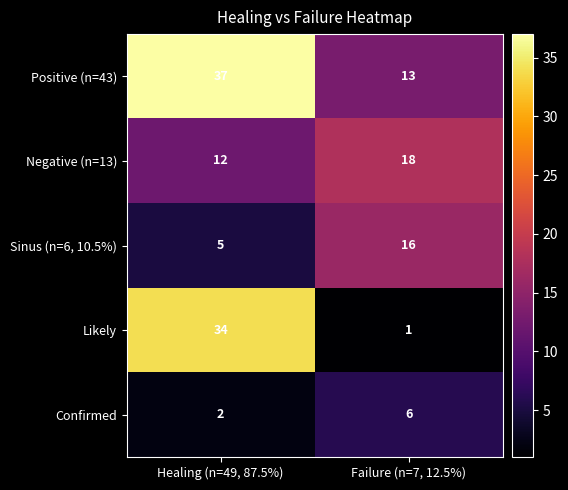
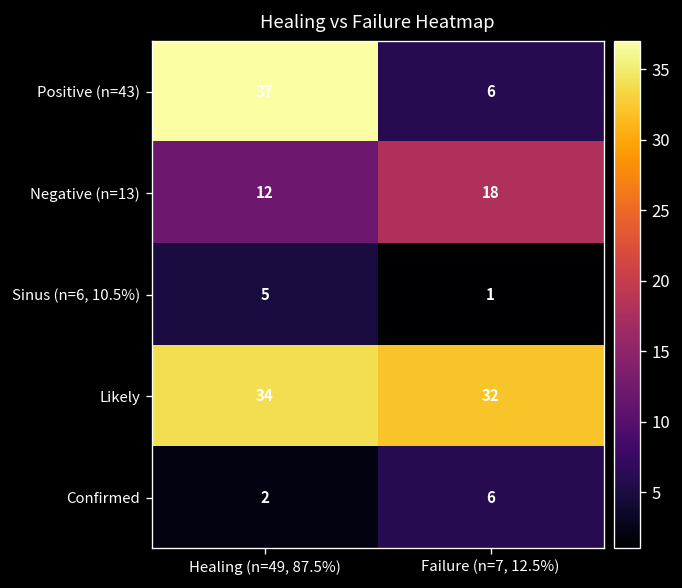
  {
    "Positive (n=43)": {
      "Healing (n=49, 87.5%)": 37,
-     "Failure (n=7, 12.5%)": 13
+     "Failure (n=7, 12.5%)": 6
    },
    "Negative (n=13)": {
      "Healing (n=49, 87.5%)": 12,
      "Failure (n=7, 12.5%)": 18
    },
    "Sinus (n=6, 10.5%)": {
      "Healing (n=49, 87.5%)": 5,
-     "Failure (n=7, 12.5%)": 16
+     "Failure (n=7, 12.5%)": 1
    },
    "Likely": {
      "Healing (n=49, 87.5%)": 34,
-     "Failure (n=7, 12.5%)": 1
+     "Failure (n=7, 12.5%)": 32
    },
    "Confirmed": {
      "Healing (n=49, 87.5%)": 2,
      "Failure (n=7, 12.5%)": 6
    }
  }
